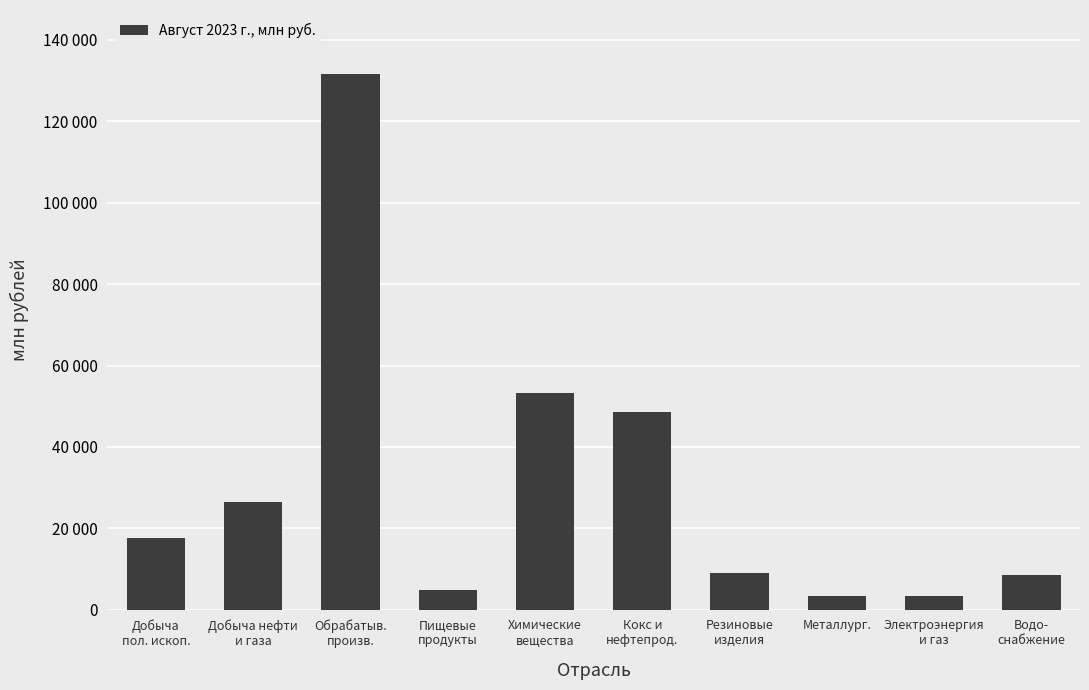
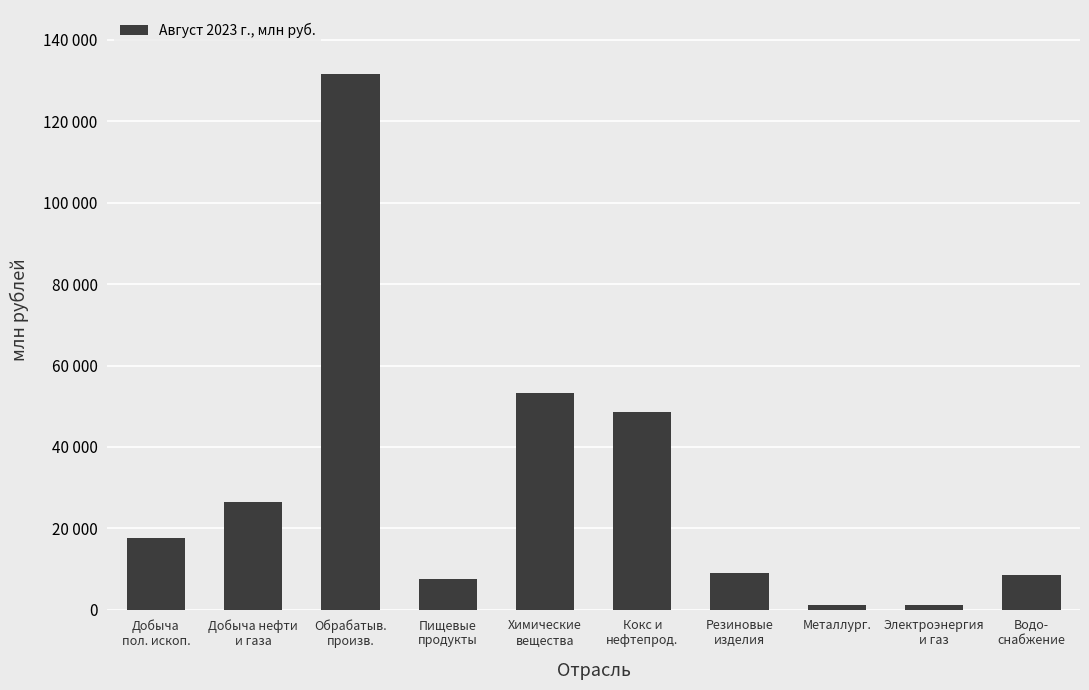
  {
    "Добыча пол. ископ.": 18000,
    "Добыча нефти и газа": 27000,
    "Обрабатыв. произв.": 132000,
-   "Пищевые продукты": 5000,
+   "Пищевые продукты": 8000,
    "Химические вещества": 53000,
    "Кокс и нефтепрод.": 49000,
    "Резиновые изделия": 9000,
-   "Металлург.": 3000,
-   "Электроэнергия и газ": 3000,
+   "Металлург.": 1000,
+   "Электроэнергия и газ": 1000,
    "Водо- снабжение": 9000
  }
